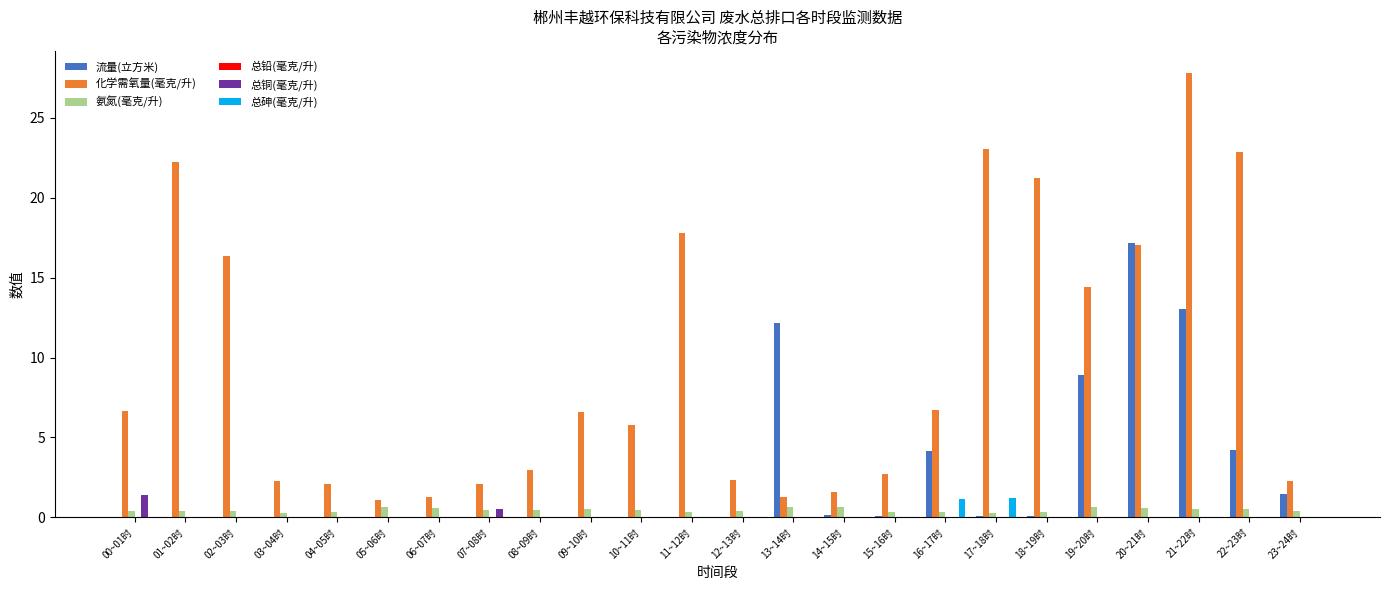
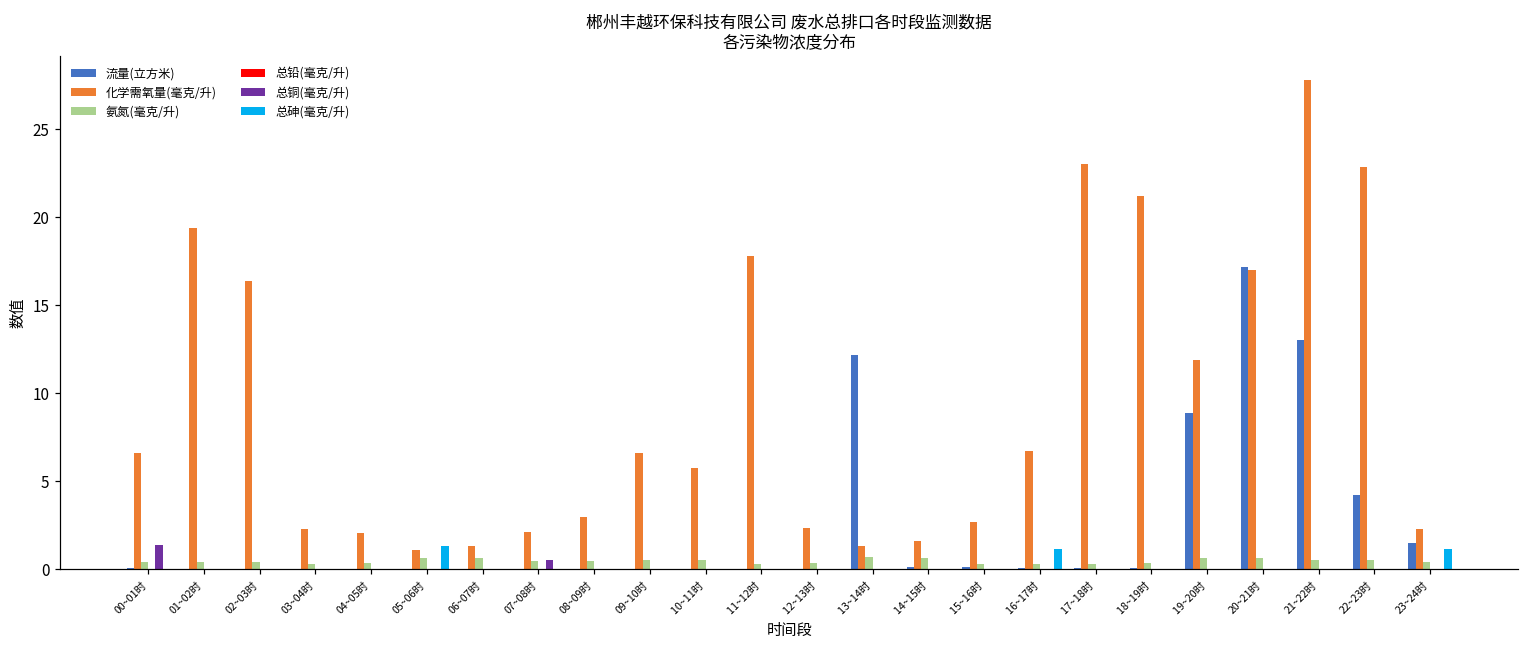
  {
    "流量(立方米)": {
      "12~13时": 0.0,
      "13~14时": 12.2,
-     "16~17时": 4.1,
+     "16~17时": 0.1,
      "19~20时": 8.9,
      "20~21时": 17.2,
      "21~22时": 13.0,
      "22~23时": 4.2,
      "23~24时": 1.5
    },
    "化学需氧量(毫克/升)": {
      "00~01时": 6.6,
-     "01~02时": 22.2,
+     "01~02时": 19.4,
      "02~03时": 16.4,
      "03~04时": 2.3,
      "04~05时": 2.1,
      "05~06时": 1.1,
      "06~07时": 1.3,
      "07~08时": 2.1,
      "08~09时": 3.0,
      "09~10时": 6.6,
      "10~11时": 5.8,
      "11~12时": 17.8,
      "12~13时": 2.3,
      "13~14时": 1.3,
      "14~15时": 1.6,
      "15~16时": 2.7,
      "16~17时": 6.7,
      "17~18时": 23.1,
      "18~19时": 21.2,
-     "19~20时": 14.4,
+     "19~20时": 11.9,
      "20~21时": 17.0,
      "21~22时": 27.8,
      "22~23时": 22.9,
      "23~24时": 2.3
    },
    "氨氮(毫克/升)": {
      "00~01时": 0.4,
      "01~02时": 0.4,
      "02~03时": 0.4,
      "03~04时": 0.3,
      "04~05时": 0.3,
      "05~06时": 0.6,
      "06~07时": 0.6,
      "07~08时": 0.5,
      "08~09时": 0.5,
      "09~10时": 0.5,
      "10~11时": 0.5,
      "11~12时": 0.3,
      "12~13时": 0.4,
      "13~14时": 0.7,
      "14~15时": 0.6,
      "15~16时": 0.3,
      "16~17时": 0.3,
      "17~18时": 0.3,
      "18~19时": 0.3,
      "19~20时": 0.6,
      "20~21时": 0.6,
      "21~22时": 0.5,
      "22~23时": 0.5,
      "23~24时": 0.4
    },
    "总铜(毫克/升)": {
      "00~01时": 1.4,
      "07~08时": 0.5
    },
    "总砷(毫克/升)": {
-     "05~06时": 0.0,
+     "05~06时": 1.3,
      "16~17时": 1.2,
-     "17~18时": 1.2,
-     "23~24时": 0.0
+     "17~18时": 0.0,
+     "23~24时": 1.1
    }
  }
